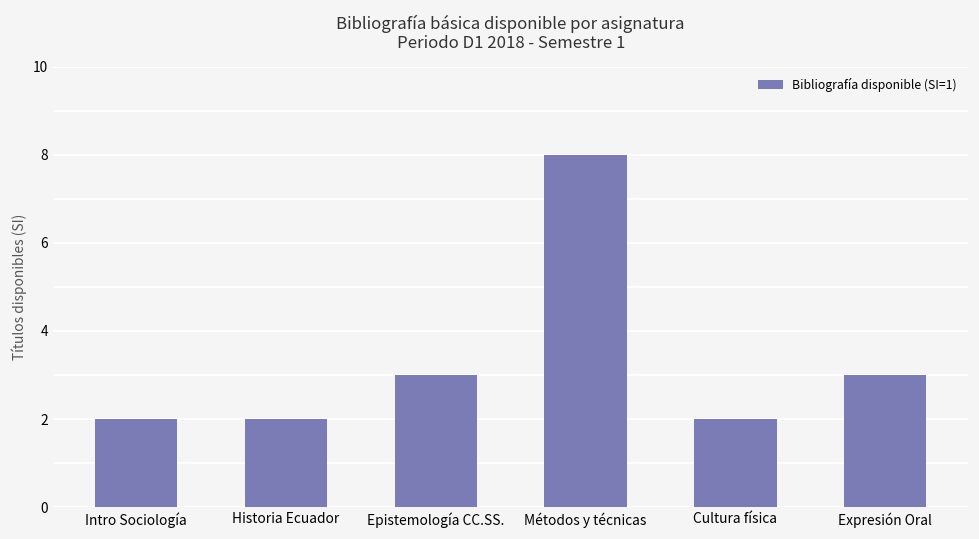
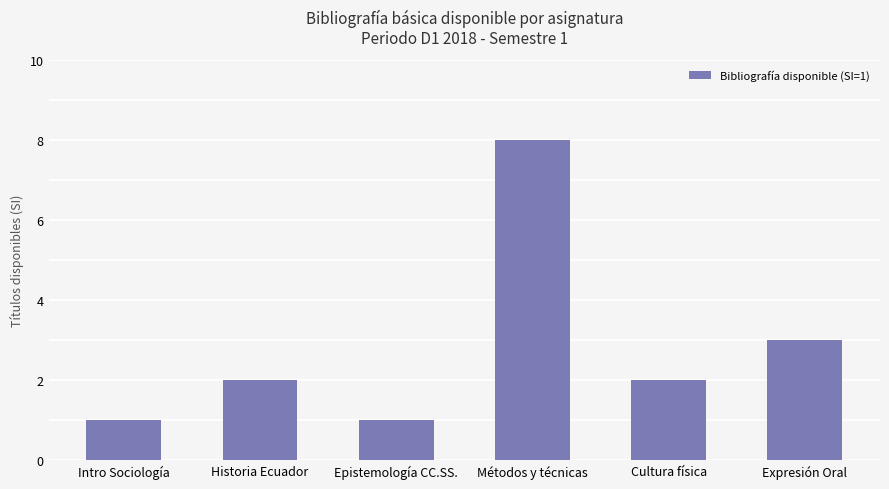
  {
-   "Intro Sociología": 2,
+   "Intro Sociología": 1,
    "Historia Ecuador": 2,
-   "Epistemología CC.SS.": 3,
+   "Epistemología CC.SS.": 1,
    "Métodos y técnicas": 8,
    "Cultura física": 2,
    "Expresión Oral": 3
  }
